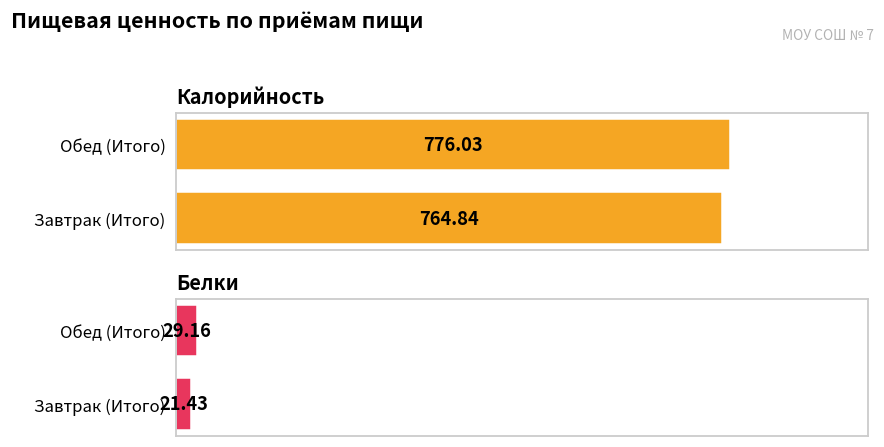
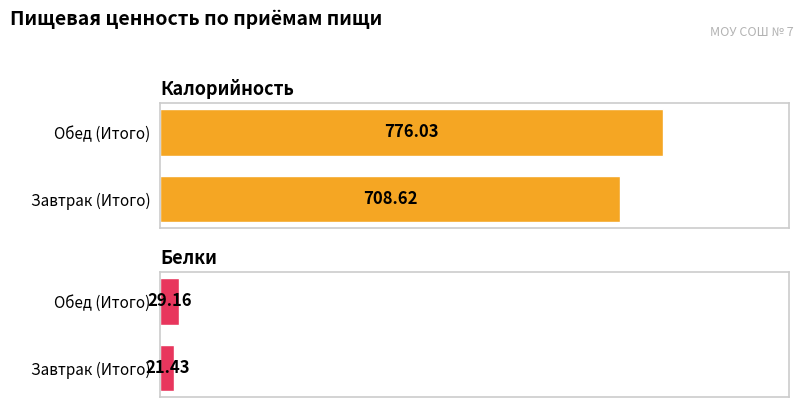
  {
    "Калорийность": {
      "Обед (Итого)": 776.03,
-     "Завтрак (Итого)": 764.84
+     "Завтрак (Итого)": 708.62
    },
    "Белки": {
      "Обед (Итого)": 29.16,
      "Завтрак (Итого)": 21.43
    }
  }
